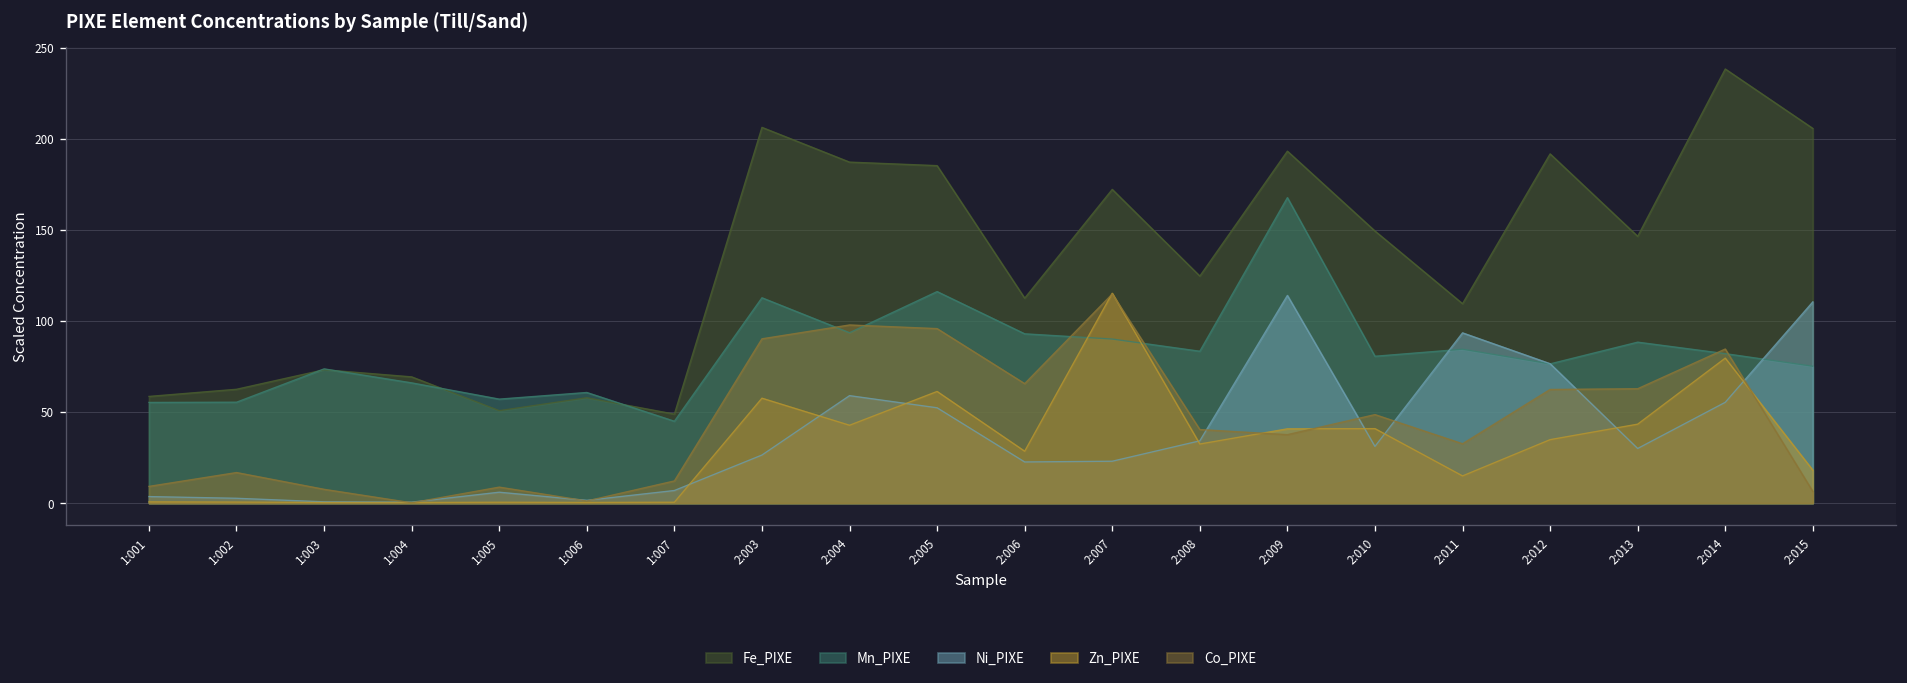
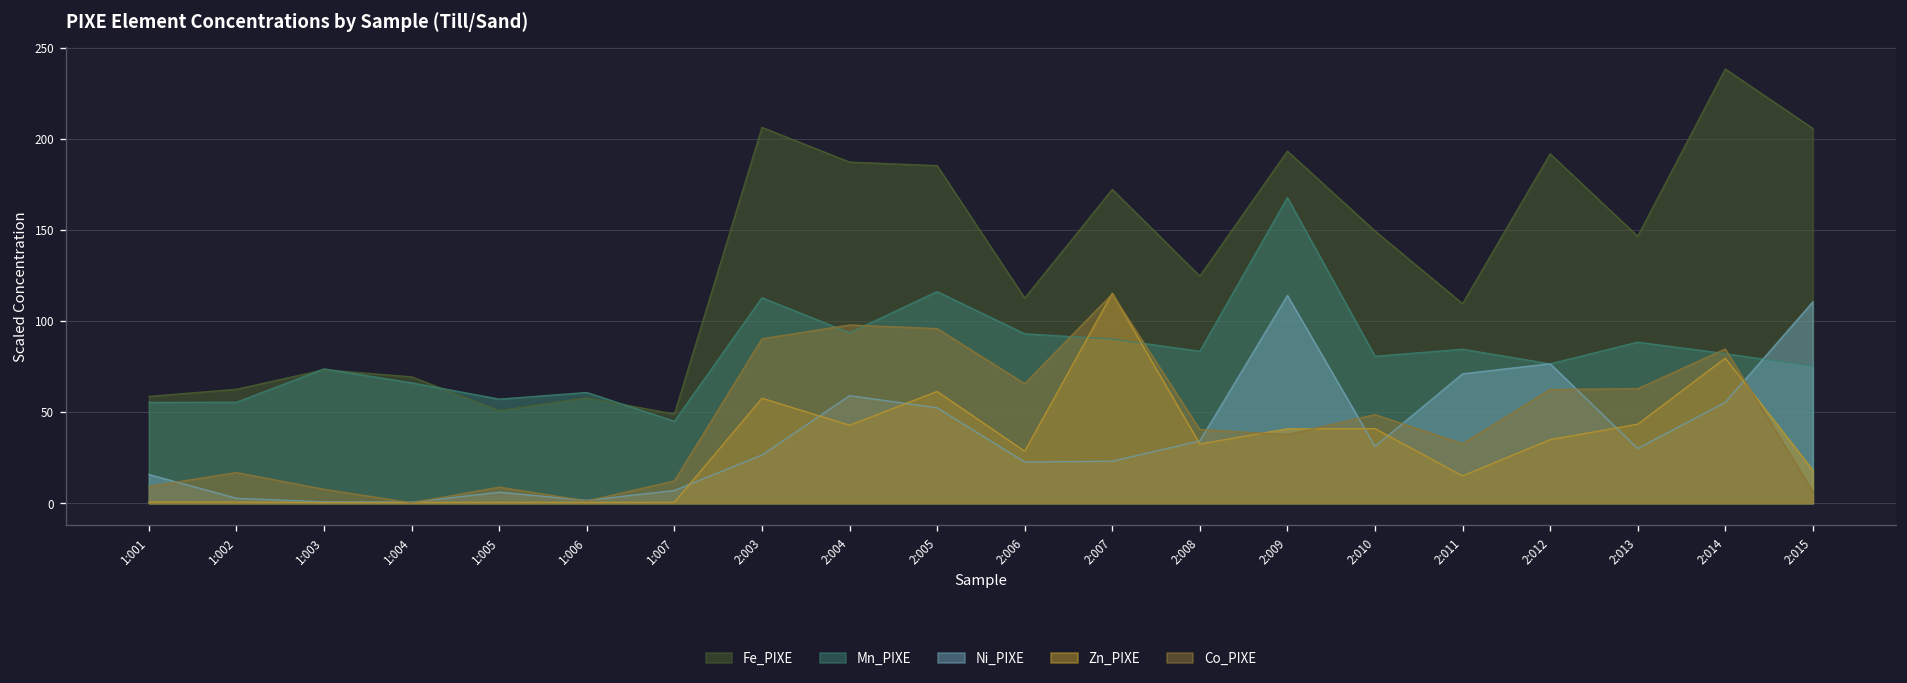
  {
    "Ni_PIXE": {
-     "1:001": 4,
+     "1:001": 16,
      "1:002": 3,
      "1:005": 6,
      "1:007": 7,
      "2:003": 26,
      "2:004": 59,
      "2:005": 52,
      "2:006": 23,
      "2:007": 23,
      "2:008": 34,
      "2:009": 114,
      "2:010": 31,
-     "2:011": 93,
+     "2:011": 71,
      "2:013": 30,
      "2:014": 55,
      "2:015": 110
    }
  }
